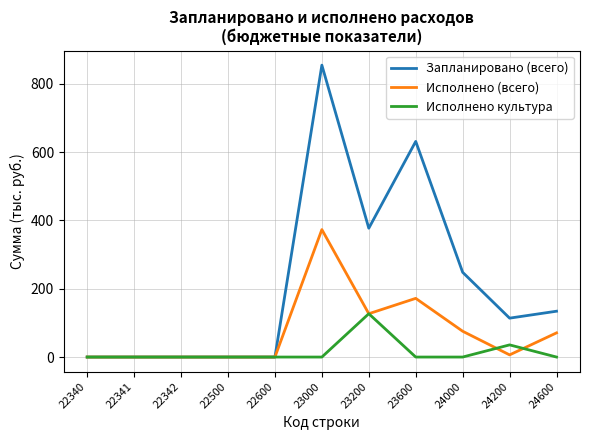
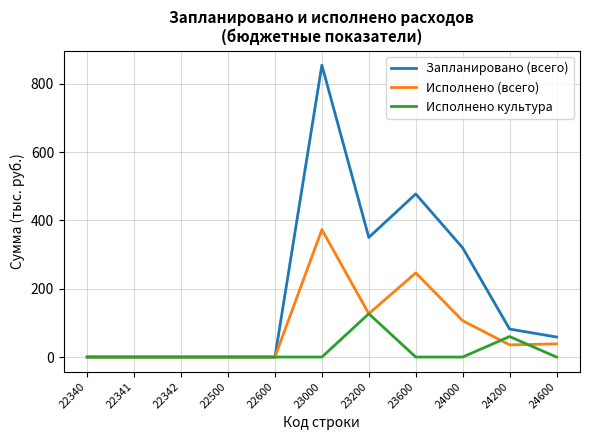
  {
    "Запланировано (всего)": {
      "23000": 860,
-     "23200": 380,
-     "23600": 630,
-     "24000": 250,
-     "24200": 110,
-     "24600": 130
+     "23200": 350,
+     "23600": 480,
+     "24000": 320,
+     "24200": 80,
+     "24600": 60
    },
    "Исполнено (всего)": {
      "23000": 370,
-     "23600": 170,
-     "24000": 80,
-     "24200": 10,
-     "24600": 70
+     "23600": 250,
+     "24000": 110,
+     "24200": 40,
+     "24600": 40
    },
    "Исполнено культура": {
      "23000": 0,
      "23600": 0,
      "24000": 0,
-     "24200": 40,
+     "24200": 60,
      "24600": 0
    }
  }
